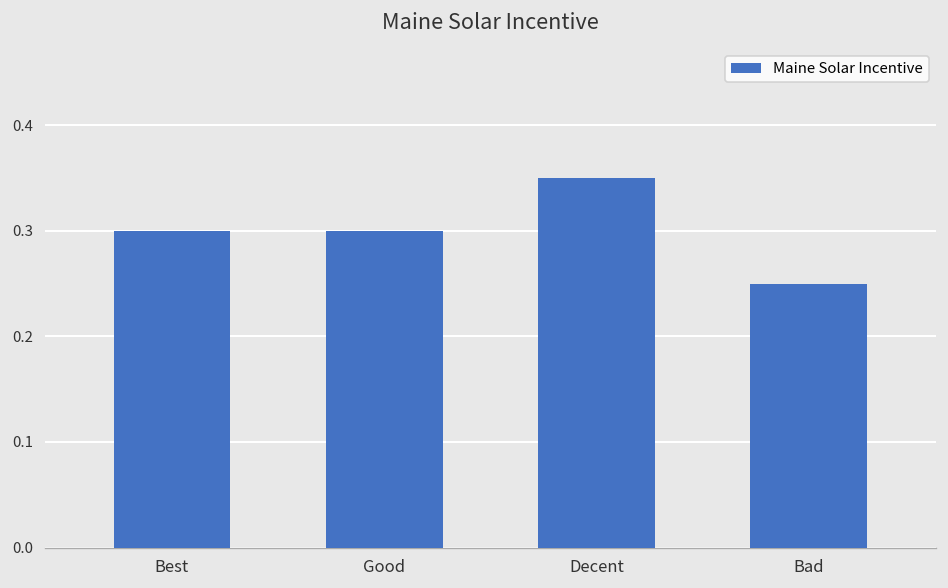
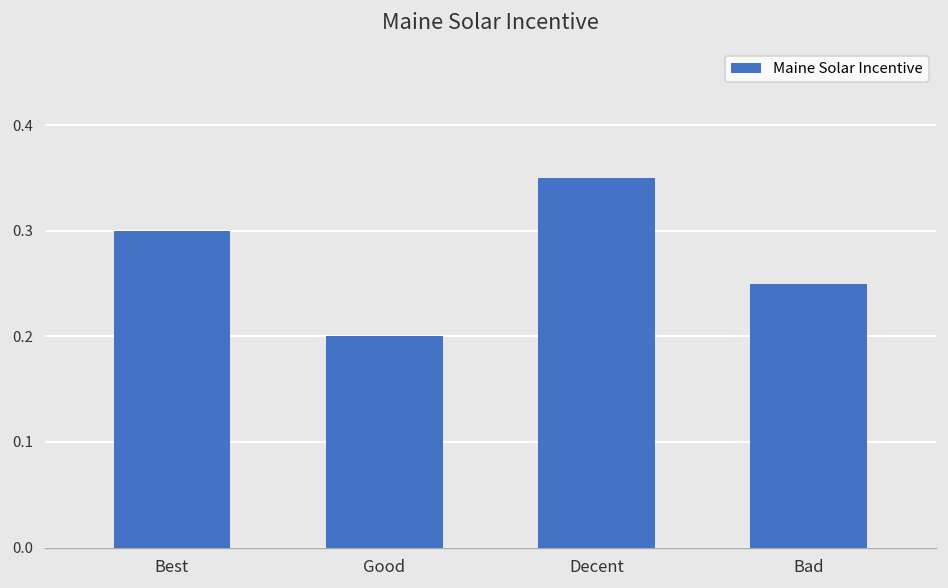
  {
    "Best": 0.3,
-   "Good": 0.3,
+   "Good": 0.2,
    "Decent": 0.35,
    "Bad": 0.25
  }
